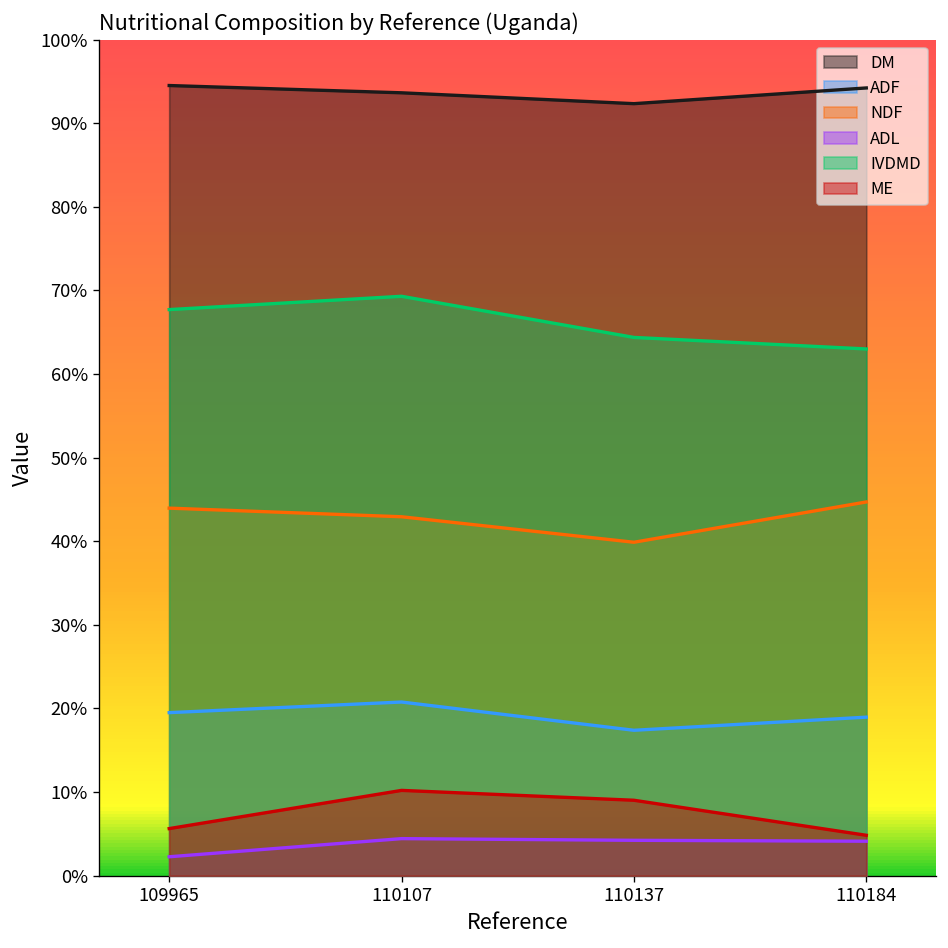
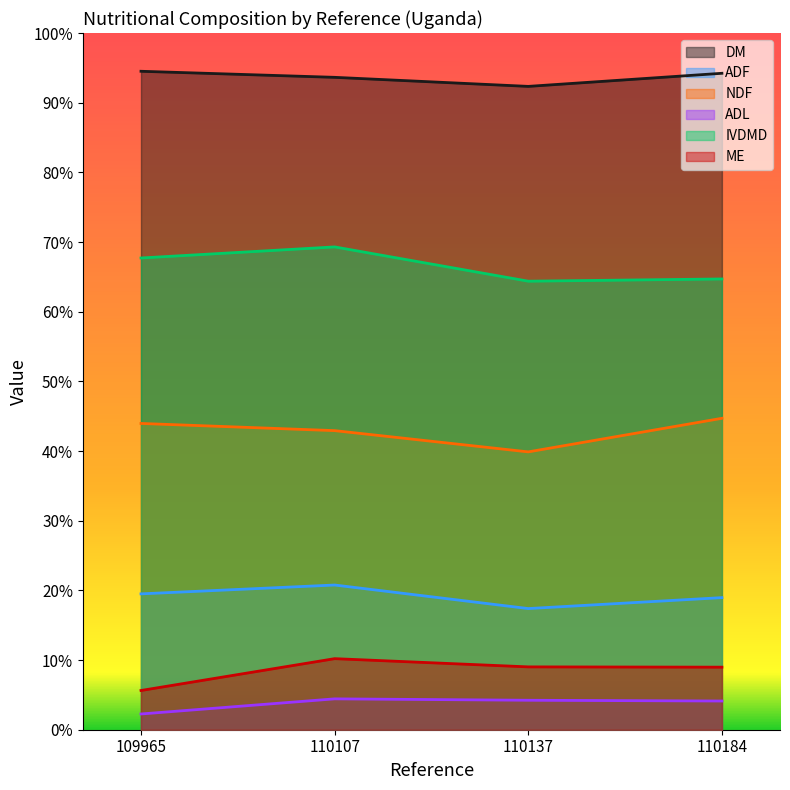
  {
    "DM": {
      "109965": "95%",
      "110107": "94%",
      "110137": "92%"
    },
    "ADF": {
      "109965": "20%",
      "110107": "21%",
      "110137": "17%",
      "110184": "19%"
    },
    "NDF": {
      "109965": "44%",
      "110107": "43%",
      "110137": "40%",
      "110184": "45%"
    },
    "ADL": {
      "109965": "2%",
      "110107": "4%",
      "110137": "4%",
      "110184": "4%"
    },
    "IVDMD": {
      "109965": "68%",
      "110107": "69%",
      "110137": "64%",
-     "110184": "63%"
+     "110184": "65%"
    },
    "ME": {
      "109965": "6%",
      "110107": "10%",
      "110137": "9%",
-     "110184": "5%"
+     "110184": "9%"
    }
  }
